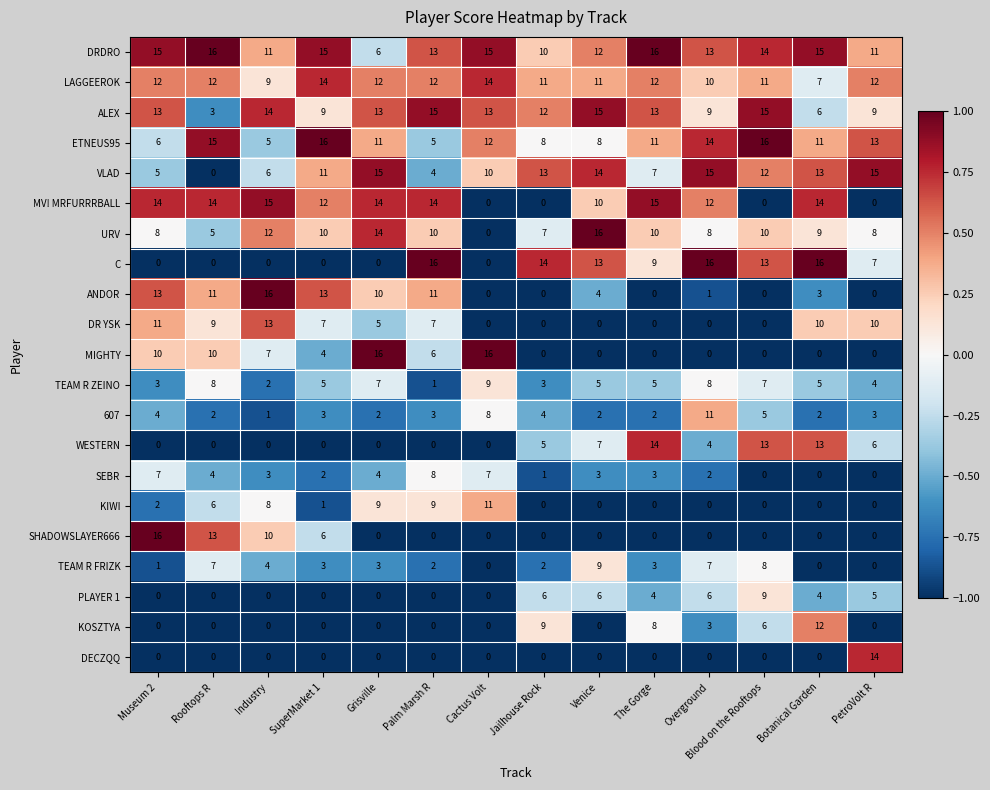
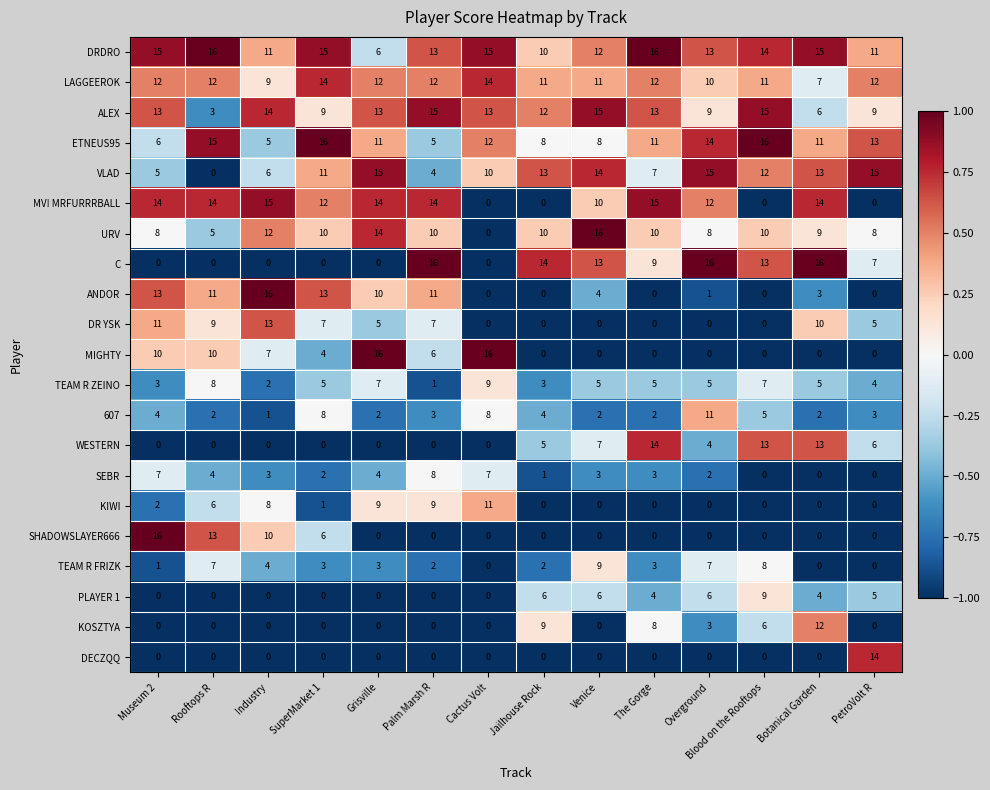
  {
    "URV": {
      "Museum 2": 8,
      "Rooftops R": 5,
      "Industry": 12,
      "SuperMarket 1": 10,
      "Grisville": 14,
      "Palm Marsh R": 10,
      "Cactus Volt": 0,
-     "Jailhouse Rock": 7,
+     "Jailhouse Rock": 10,
      "Venice": 16,
      "The Gorge": 10,
      "Overground": 8,
      "Blood on the Rooftops": 10,
      "Botanical Garden": 9,
      "PetroVolt R": 8
    },
    "DR YSK": {
      "Museum 2": 11,
      "Rooftops R": 9,
      "Industry": 13,
      "SuperMarket 1": 7,
      "Grisville": 5,
      "Palm Marsh R": 7,
      "Cactus Volt": 0,
      "Jailhouse Rock": 0,
      "Venice": 0,
      "The Gorge": 0,
      "Overground": 0,
      "Blood on the Rooftops": 0,
      "Botanical Garden": 10,
-     "PetroVolt R": 10
+     "PetroVolt R": 5
    },
    "TEAM R ZEINO": {
      "Museum 2": 3,
      "Rooftops R": 8,
      "Industry": 2,
      "SuperMarket 1": 5,
      "Grisville": 7,
      "Palm Marsh R": 1,
      "Cactus Volt": 9,
      "Jailhouse Rock": 3,
      "Venice": 5,
      "The Gorge": 5,
-     "Overground": 8,
+     "Overground": 5,
      "Blood on the Rooftops": 7,
      "Botanical Garden": 5,
      "PetroVolt R": 4
    },
    "607": {
      "Museum 2": 4,
      "Rooftops R": 2,
      "Industry": 1,
-     "SuperMarket 1": 3,
+     "SuperMarket 1": 8,
      "Grisville": 2,
      "Palm Marsh R": 3,
      "Cactus Volt": 8,
      "Jailhouse Rock": 4,
      "Venice": 2,
      "The Gorge": 2,
      "Overground": 11,
      "Blood on the Rooftops": 5,
      "Botanical Garden": 2,
      "PetroVolt R": 3
    }
  }
